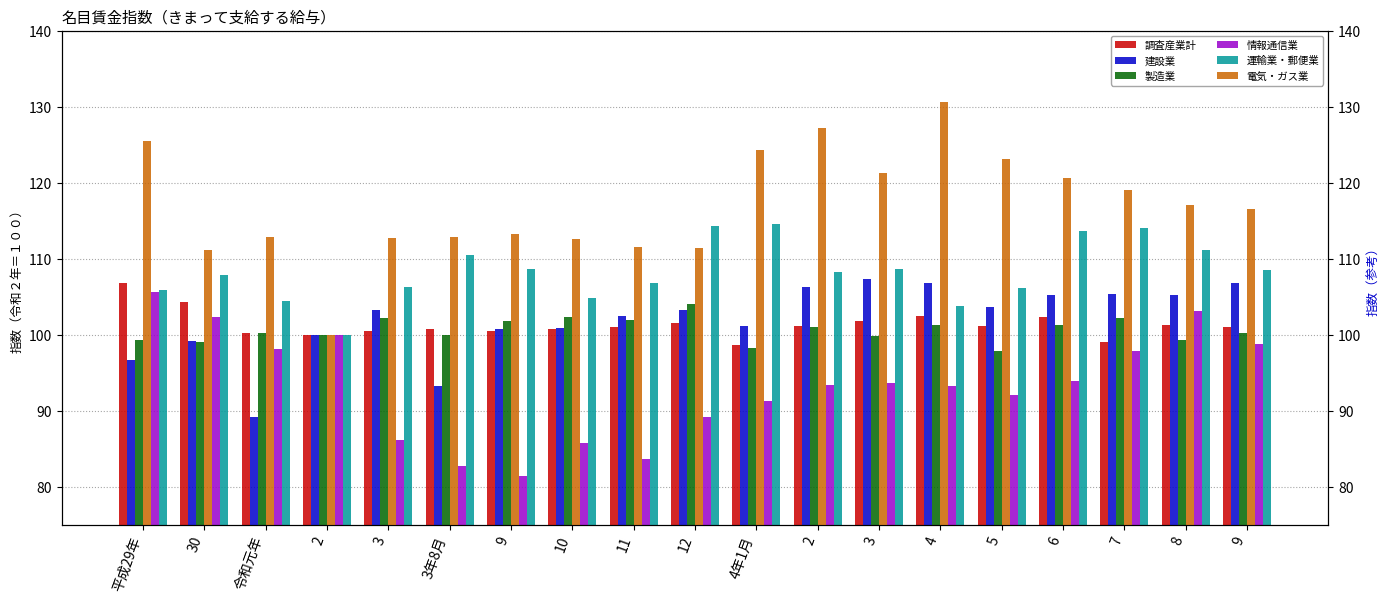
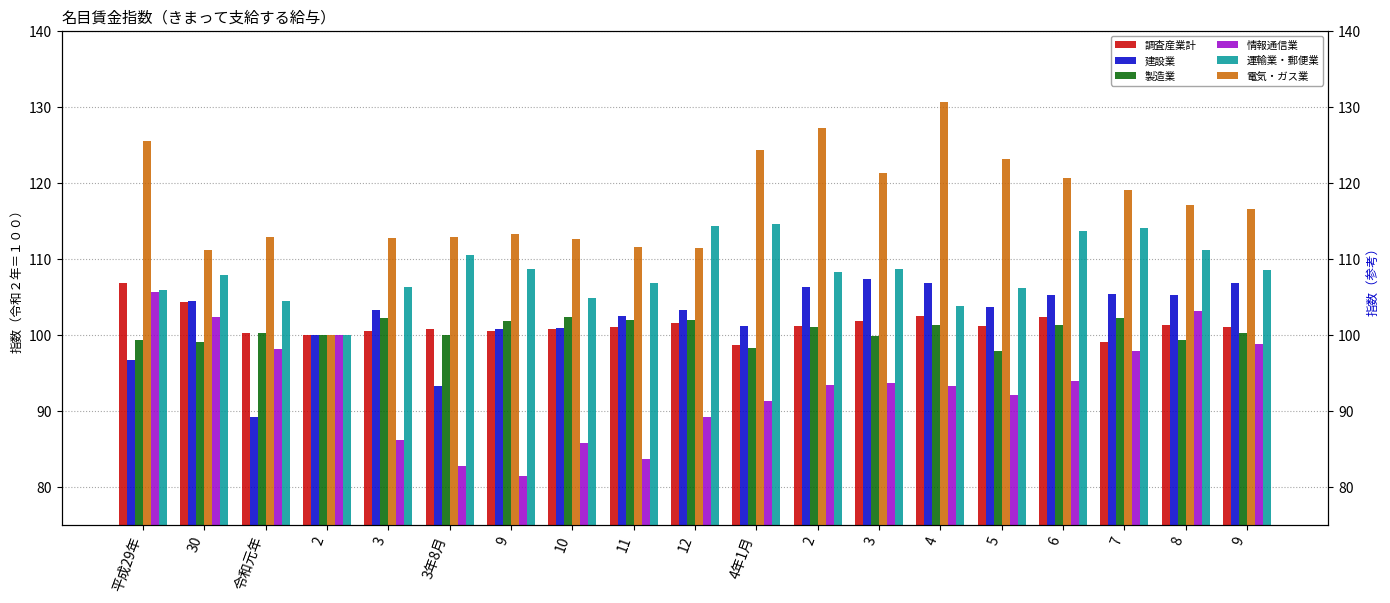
  {
    "調査産業計": {
      "平成29年": 107,
      "30": 104,
      "令和元年": 100,
      "3年8月": 101,
      "10": 101,
      "11": 101,
      "12": 102,
      "4年1月": 99,
      "4": 103,
      "5": 101,
      "6": 102,
      "7": 99,
      "8": 101
    },
    "建設業": {
      "平成29年": 97,
-     "30": 99,
+     "30": 105,
      "令和元年": 89,
      "3年8月": 93,
      "10": 101,
      "11": 103,
      "12": 103,
      "4年1月": 101,
      "4": 107,
      "5": 104,
      "6": 105,
      "7": 105,
      "8": 105
    },
    "製造業": {
      "平成29年": 99,
      "30": 99,
      "令和元年": 100,
      "3年8月": 100,
      "10": 102,
      "11": 102,
-     "12": 104,
+     "12": 102,
      "4年1月": 98,
      "4": 101,
      "5": 98,
      "6": 101,
      "7": 102,
      "8": 99
    },
    "情報通信業": {
      "平成29年": 106,
      "30": 102,
      "令和元年": 98,
      "3年8月": 83,
      "10": 86,
      "11": 84,
      "12": 89,
      "4年1月": 91,
      "4": 93,
      "5": 92,
      "6": 94,
      "7": 98,
      "8": 103
    },
    "運輸業・郵便業": {
      "平成29年": 106,
      "30": 108,
      "令和元年": 105,
      "3年8月": 111,
      "10": 105,
      "11": 107,
      "12": 114,
      "4年1月": 115,
      "4": 104,
      "5": 106,
      "6": 114,
      "7": 114,
      "8": 111
    },
    "電気・ガス業": {
      "平成29年": 126,
      "30": 111,
      "令和元年": 113,
      "3年8月": 113,
      "10": 113,
      "11": 112,
      "12": 111,
      "4年1月": 124,
      "4": 131,
      "5": 123,
      "6": 121,
      "7": 119,
      "8": 117
    }
  }
